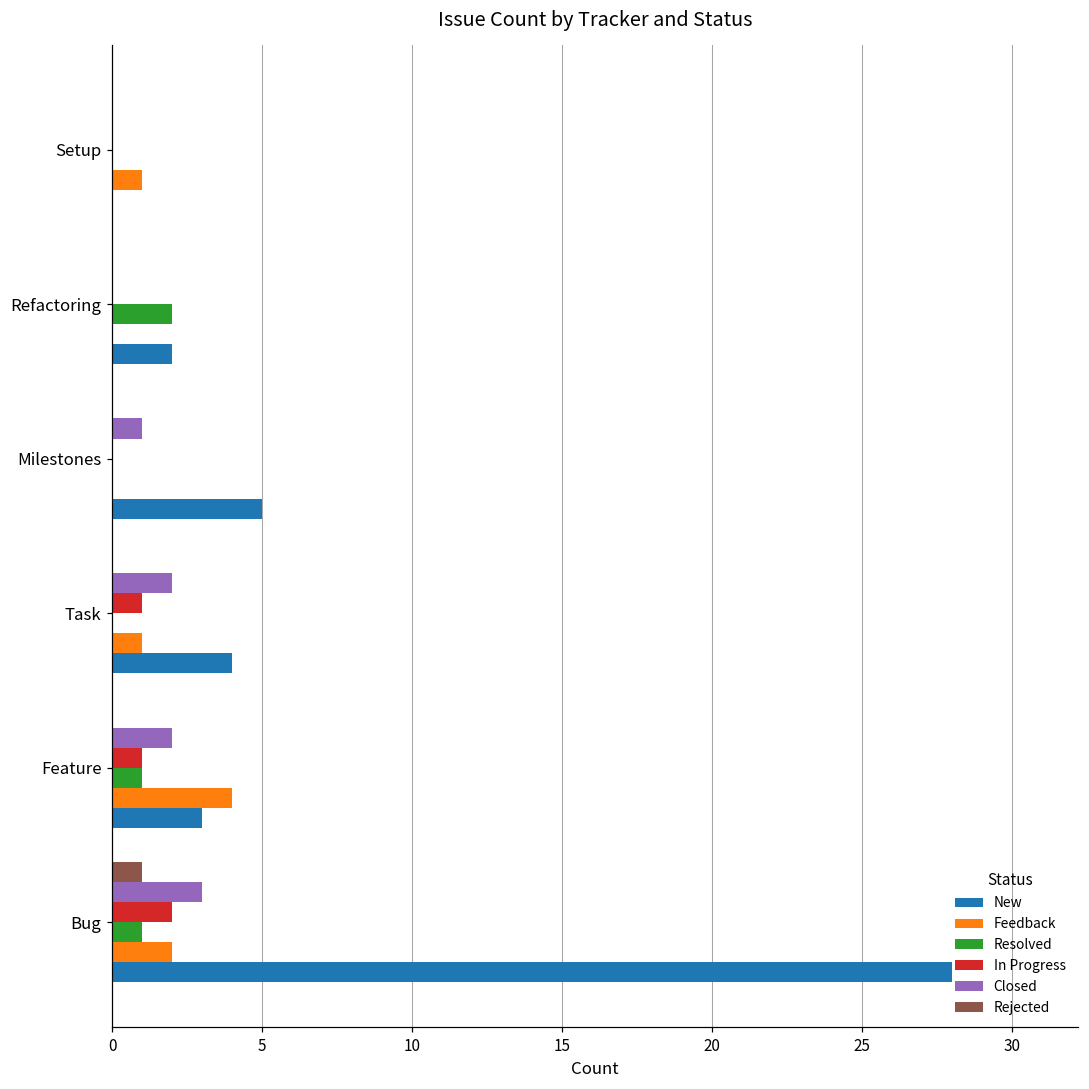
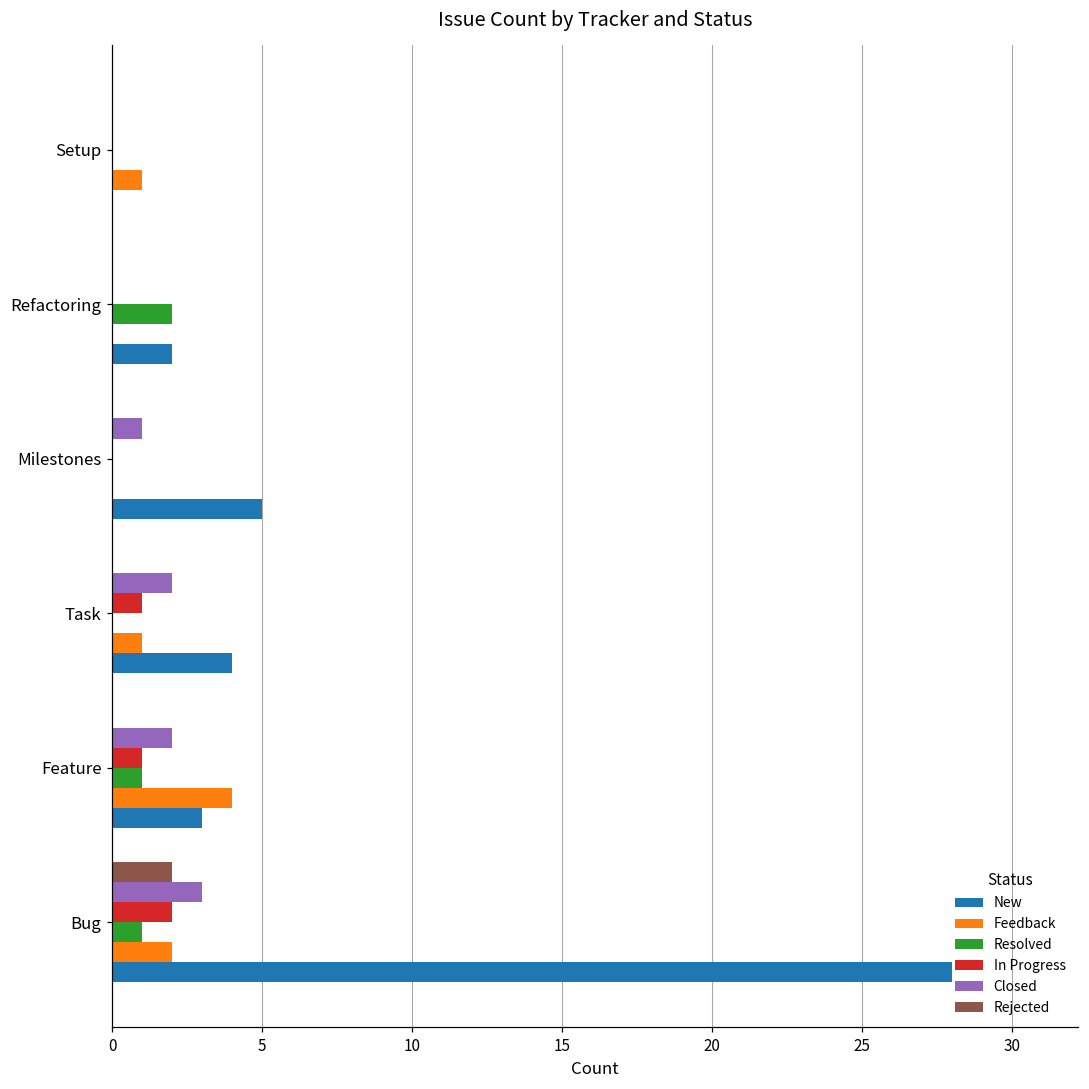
  {
    "New": {
      "Setup": 0,
      "Refactoring": 2,
      "Milestones": 5,
      "Task": 4,
      "Feature": 3,
      "Bug": 28
    },
    "Feedback": {
      "Setup": 1,
      "Refactoring": 0,
      "Milestones": 0,
      "Task": 1,
      "Feature": 4,
      "Bug": 2
    },
    "Resolved": {
      "Setup": 0,
      "Refactoring": 2,
      "Milestones": 0,
      "Task": 0,
      "Feature": 1,
      "Bug": 1
    },
    "In Progress": {
      "Setup": 0,
      "Refactoring": 0,
      "Milestones": 0,
      "Task": 1,
      "Feature": 1,
      "Bug": 2
    },
    "Closed": {
      "Setup": 0,
      "Refactoring": 0,
      "Milestones": 1,
      "Task": 2,
      "Feature": 2,
      "Bug": 3
    },
    "Rejected": {
      "Setup": 0,
      "Refactoring": 0,
      "Milestones": 0,
      "Task": 0,
      "Feature": 0,
-     "Bug": 1
+     "Bug": 2
    }
  }
